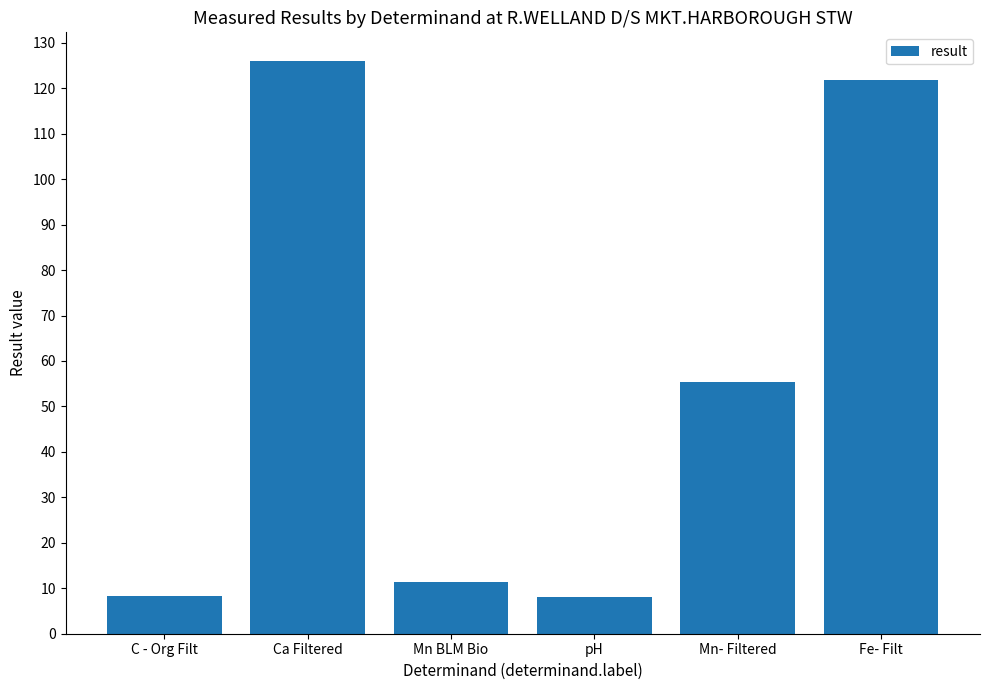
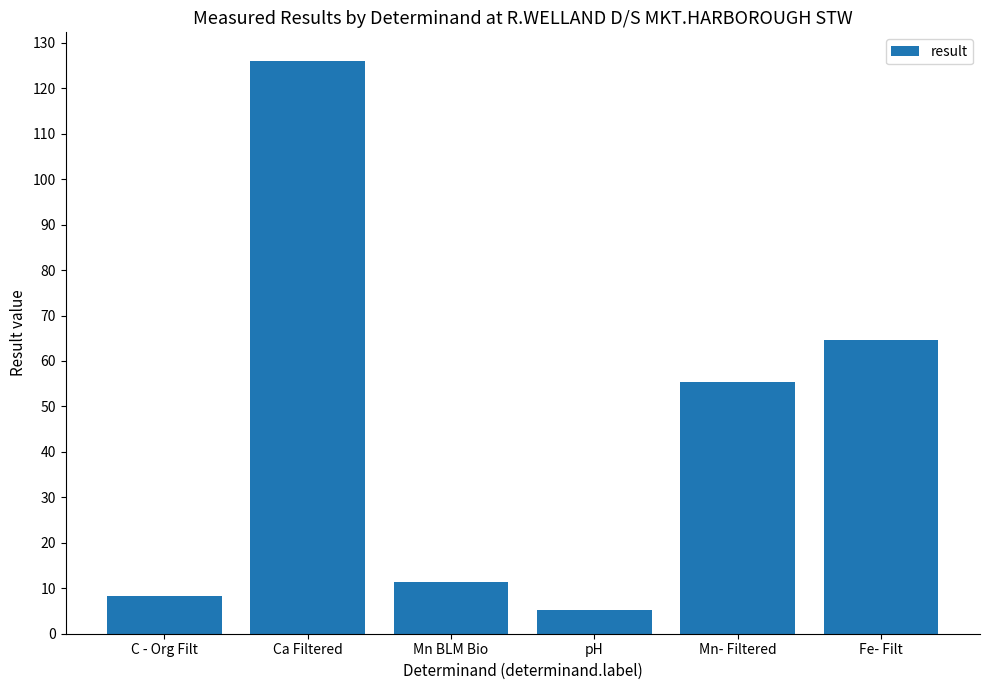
  {
    "C - Org Filt": 8,
    "Ca Filtered": 126,
    "Mn BLM Bio": 11,
-   "pH": 8,
+   "pH": 5,
    "Mn- Filtered": 55,
-   "Fe- Filt": 122
+   "Fe- Filt": 65
  }
